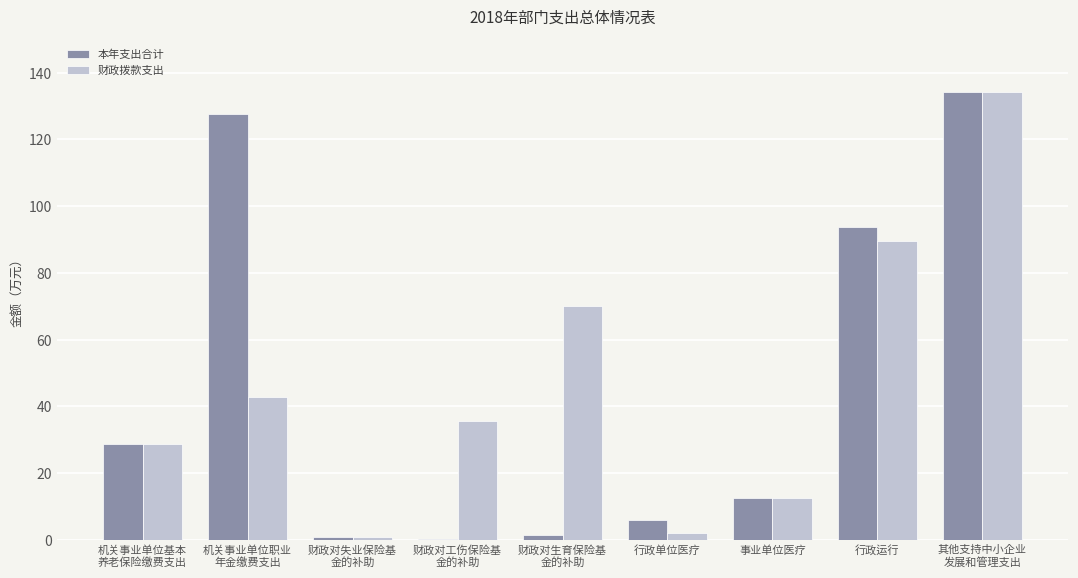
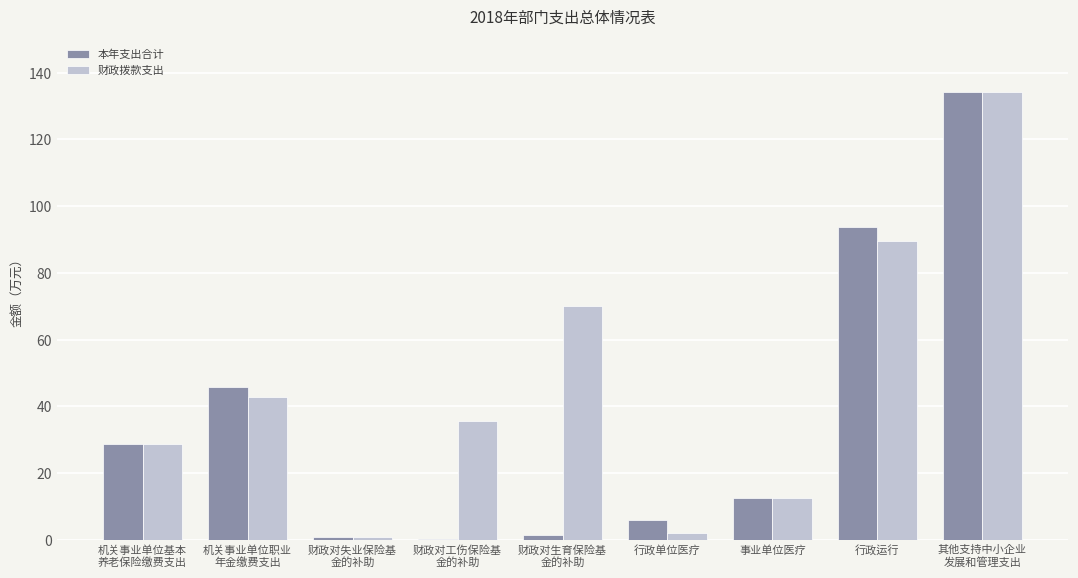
  {
    "本年支出合计": {
      "机关事业单位基本 养老保险缴费支出": 29,
-     "机关事业单位职业 年金缴费支出": 128,
+     "机关事业单位职业 年金缴费支出": 46,
      "财政对失业保险基 金的补助": 1,
      "财政对生育保险基 金的补助": 1,
      "行政单位医疗": 6,
      "事业单位医疗": 12,
      "行政运行": 94,
      "其他支持中小企业 发展和管理支出": 134
    },
    "财政拨款支出": {
      "机关事业单位基本 养老保险缴费支出": 29,
      "机关事业单位职业 年金缴费支出": 43,
      "财政对失业保险基 金的补助": 1,
      "财政对工伤保险基 金的补助": 36,
      "财政对生育保险基 金的补助": 70,
      "行政单位医疗": 2,
      "事业单位医疗": 12,
      "行政运行": 89,
      "其他支持中小企业 发展和管理支出": 134
    }
  }
